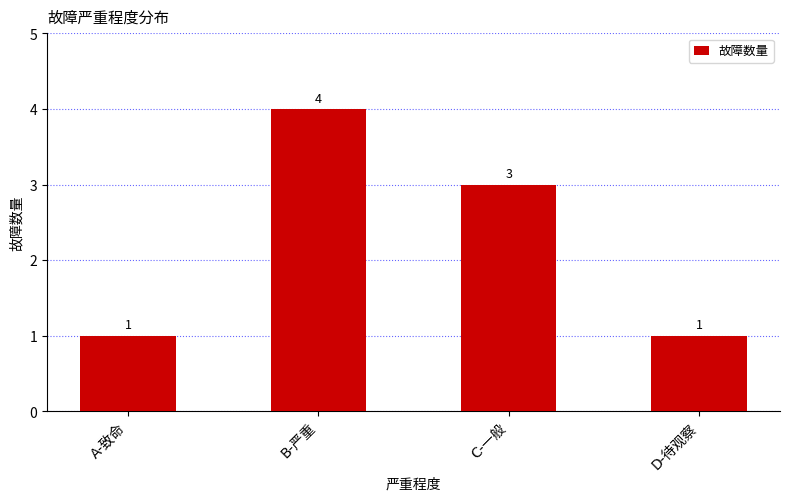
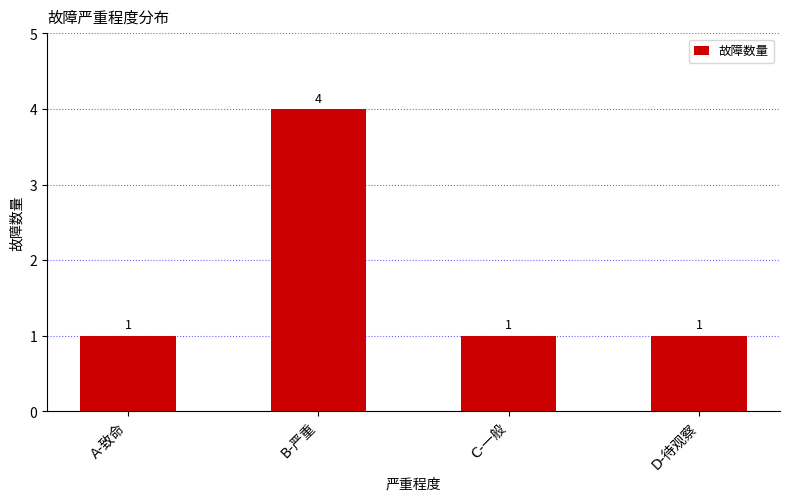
  {
    "A-致命": 1,
    "B-严重": 4,
-   "C-一般": 3,
+   "C-一般": 1,
    "D-待观察": 1
  }
